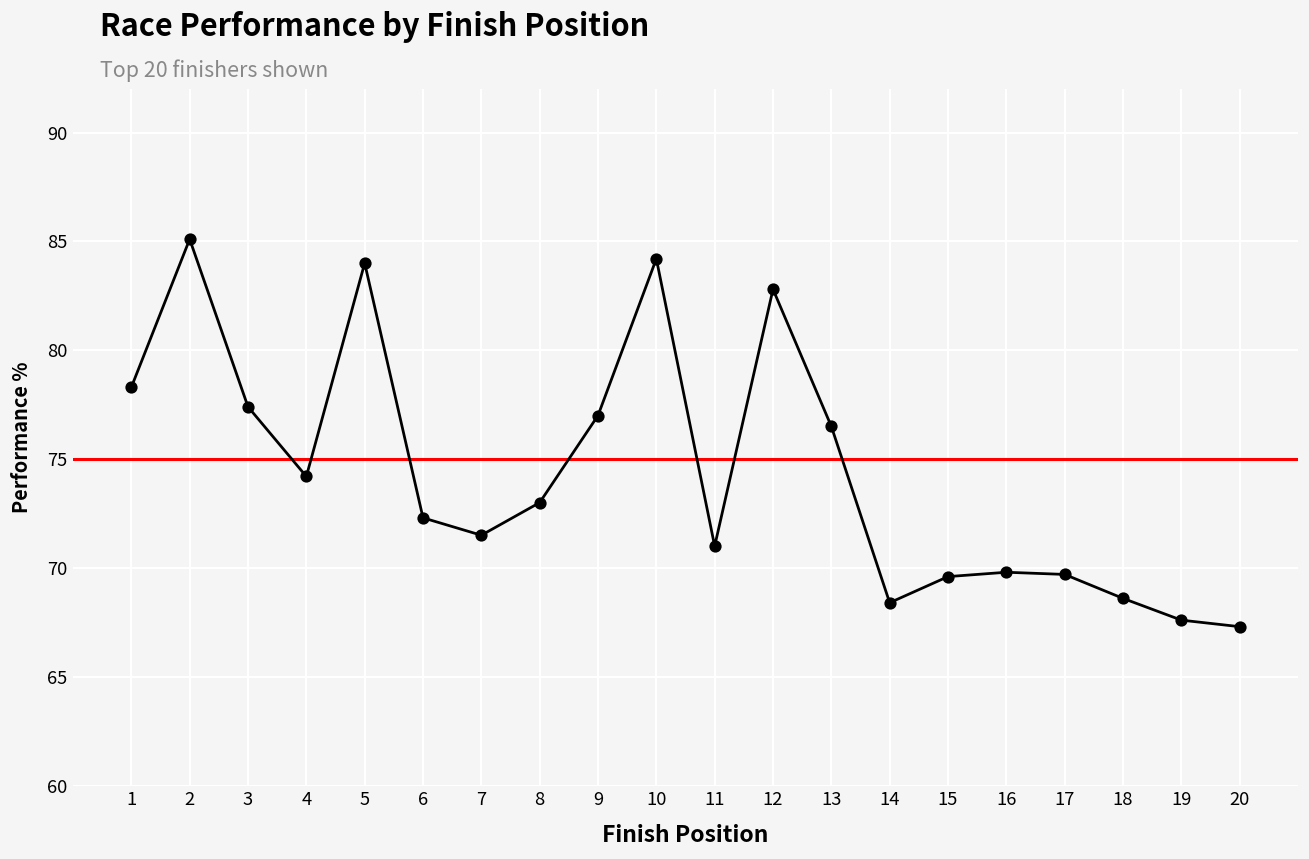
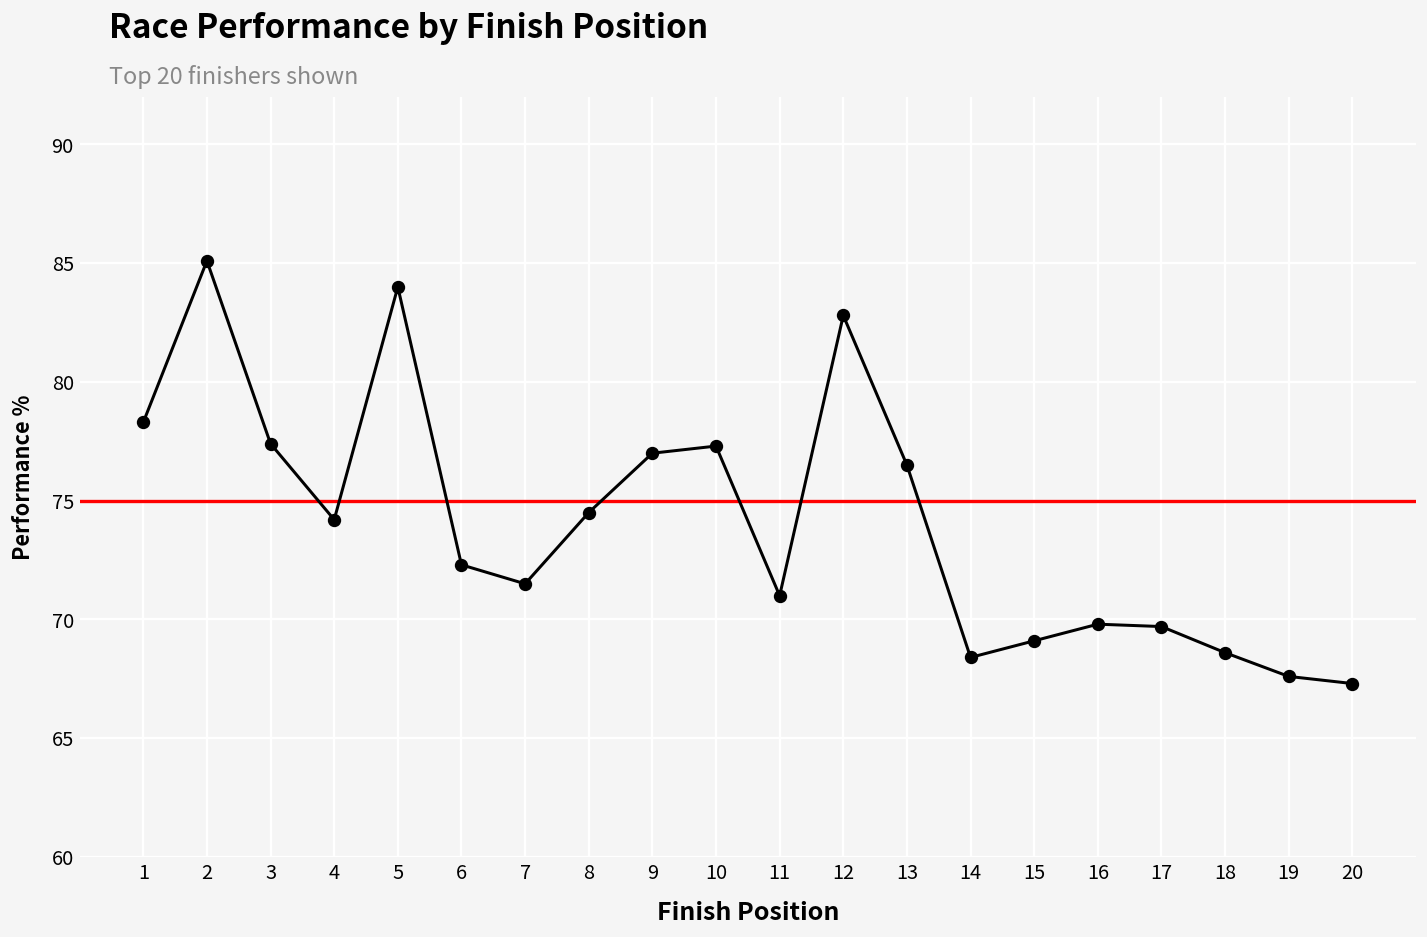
  {
    "1": 78.3,
    "2": 85.1,
    "3": 77.4,
    "4": 74.2,
    "5": 84.0,
    "6": 72.3,
    "7": 71.5,
-   "8": 73.0,
+   "8": 74.5,
    "9": 77.0,
-   "10": 84.2,
+   "10": 77.3,
    "11": 71.0,
    "12": 82.8,
    "13": 76.5,
    "14": 68.4,
-   "15": 69.6,
+   "15": 69.1,
    "16": 69.8,
    "17": 69.7,
    "18": 68.6,
    "19": 67.6,
    "20": 67.3
  }
